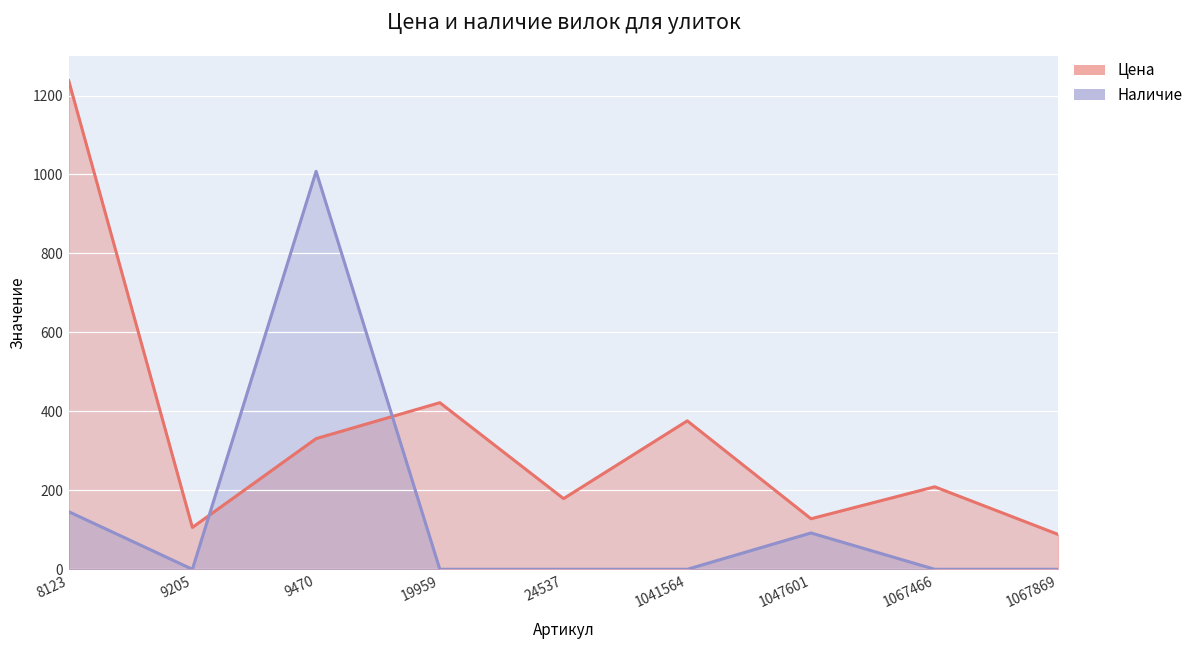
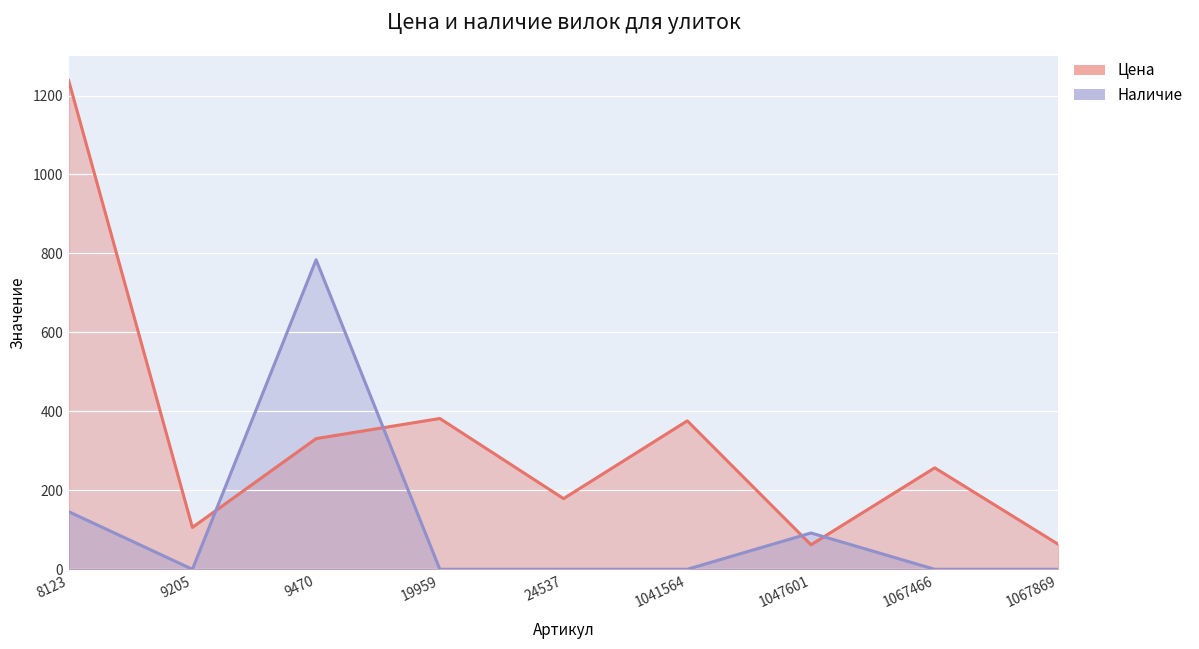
  {
    "Цена": {
      "8123": 1240,
      "9205": 110,
      "9470": 330,
-     "19959": 420,
+     "19959": 380,
      "24537": 180,
      "1041564": 380,
-     "1047601": 130,
-     "1067466": 210,
-     "1067869": 90
+     "1047601": 60,
+     "1067466": 260,
+     "1067869": 60
    },
    "Наличие": {
      "8123": 150,
      "9205": 0,
-     "9470": 1010,
+     "9470": 780,
      "19959": 0,
      "24537": 0,
      "1041564": 0,
      "1047601": 90,
      "1067466": 0,
      "1067869": 0
    }
  }
